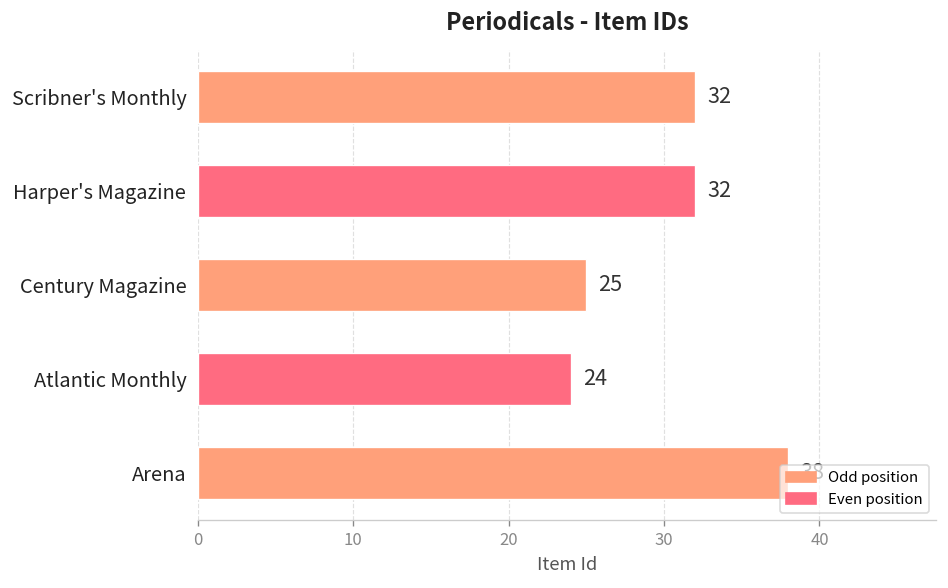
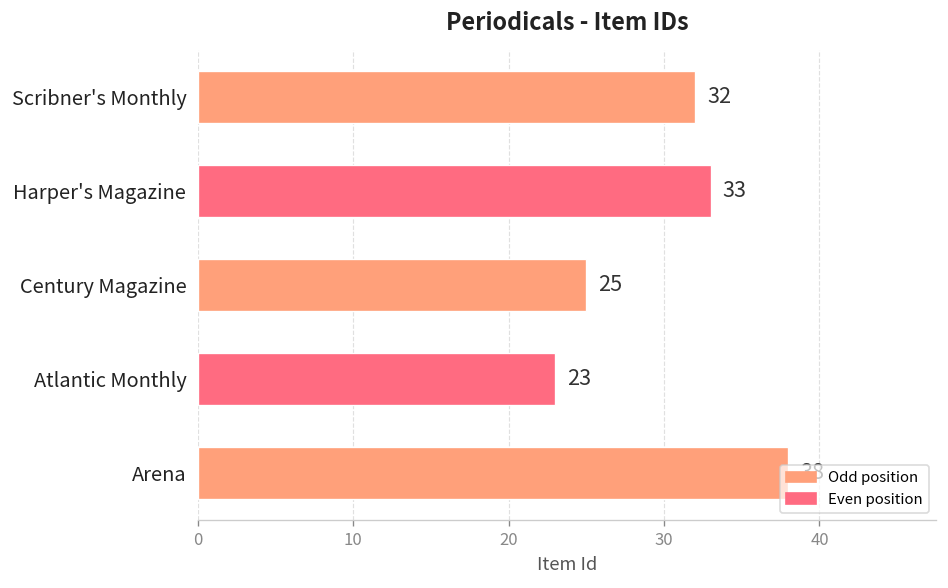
  {
    "Scribner's Monthly": 32,
-   "Harper's Magazine": 32,
+   "Harper's Magazine": 33,
    "Century Magazine": 25,
-   "Atlantic Monthly": 24
+   "Atlantic Monthly": 23
  }
